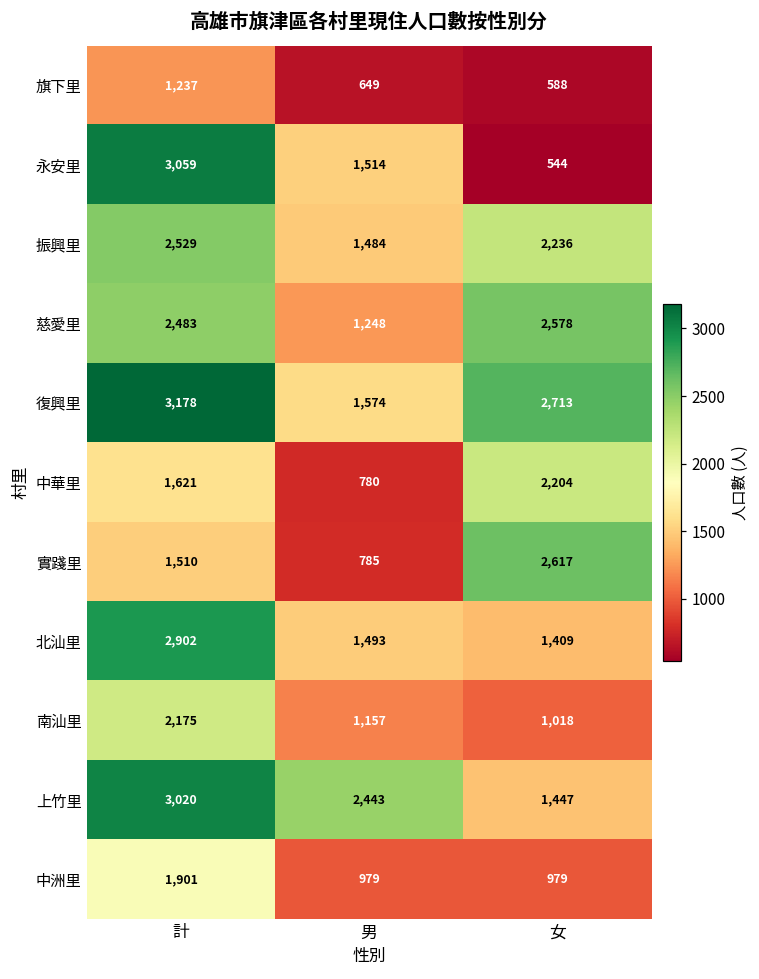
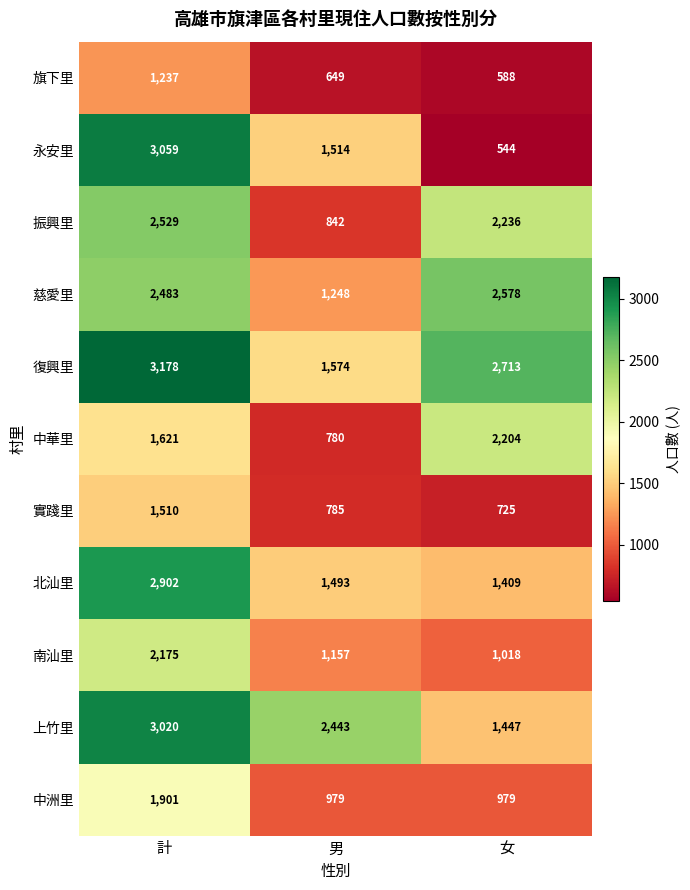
  {
    "旗下里": {
      "計": "1,237",
      "男": "649",
      "女": "588"
    },
    "永安里": {
      "計": "3,059",
      "男": "1,514",
      "女": "544"
    },
    "振興里": {
      "計": "2,529",
-     "男": "1,484",
+     "男": "842",
      "女": "2,236"
    },
    "慈愛里": {
      "計": "2,483",
      "男": "1,248",
      "女": "2,578"
    },
    "復興里": {
      "計": "3,178",
      "男": "1,574",
      "女": "2,713"
    },
    "中華里": {
      "計": "1,621",
      "男": "780",
      "女": "2,204"
    },
    "實踐里": {
      "計": "1,510",
      "男": "785",
-     "女": "2,617"
+     "女": "725"
    },
    "北汕里": {
      "計": "2,902",
      "男": "1,493",
      "女": "1,409"
    },
    "南汕里": {
      "計": "2,175",
      "男": "1,157",
      "女": "1,018"
    },
    "上竹里": {
      "計": "3,020",
      "男": "2,443",
      "女": "1,447"
    },
    "中洲里": {
      "計": "1,901",
      "男": "979",
      "女": "979"
    }
  }
